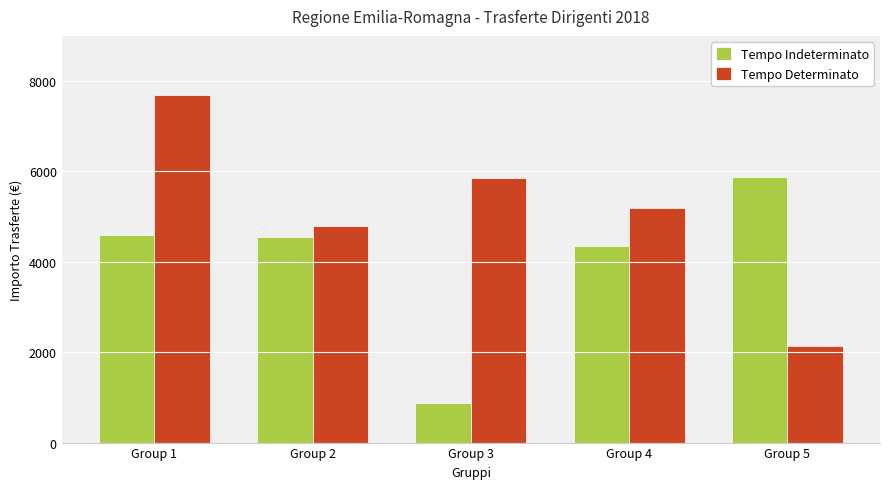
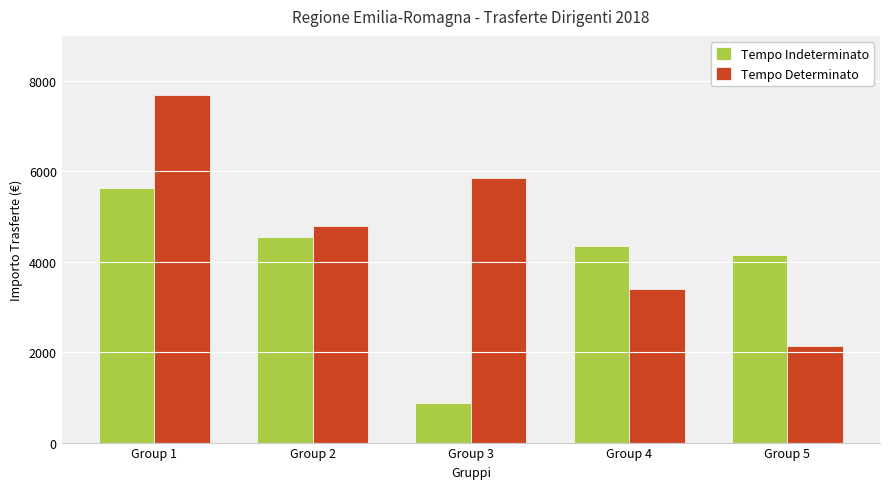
  {
    "Tempo Indeterminato": {
-     "Group 1": 4600,
+     "Group 1": 5600,
      "Group 2": 4600,
      "Group 3": 900,
      "Group 4": 4300,
-     "Group 5": 5900
+     "Group 5": 4100
    },
    "Tempo Determinato": {
      "Group 1": 7700,
      "Group 2": 4800,
      "Group 3": 5800,
-     "Group 4": 5200,
+     "Group 4": 3400,
      "Group 5": 2100
    }
  }
